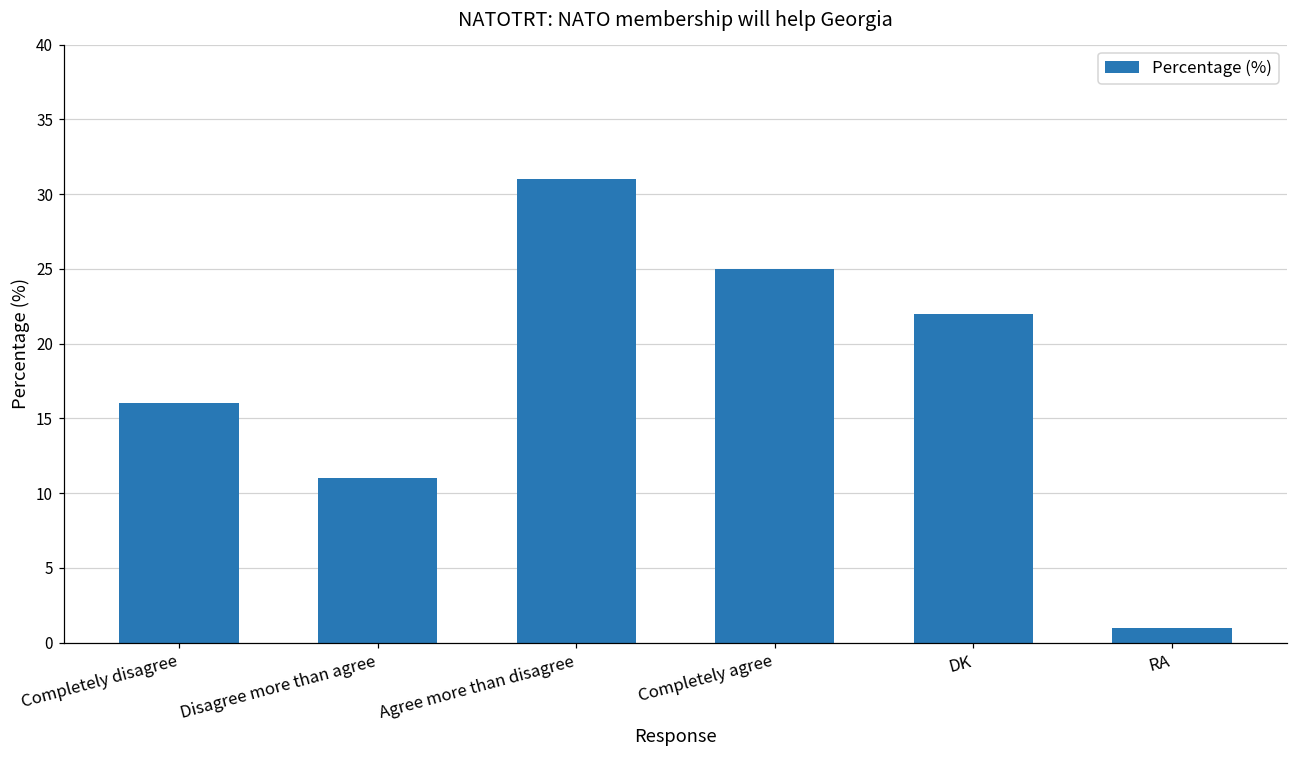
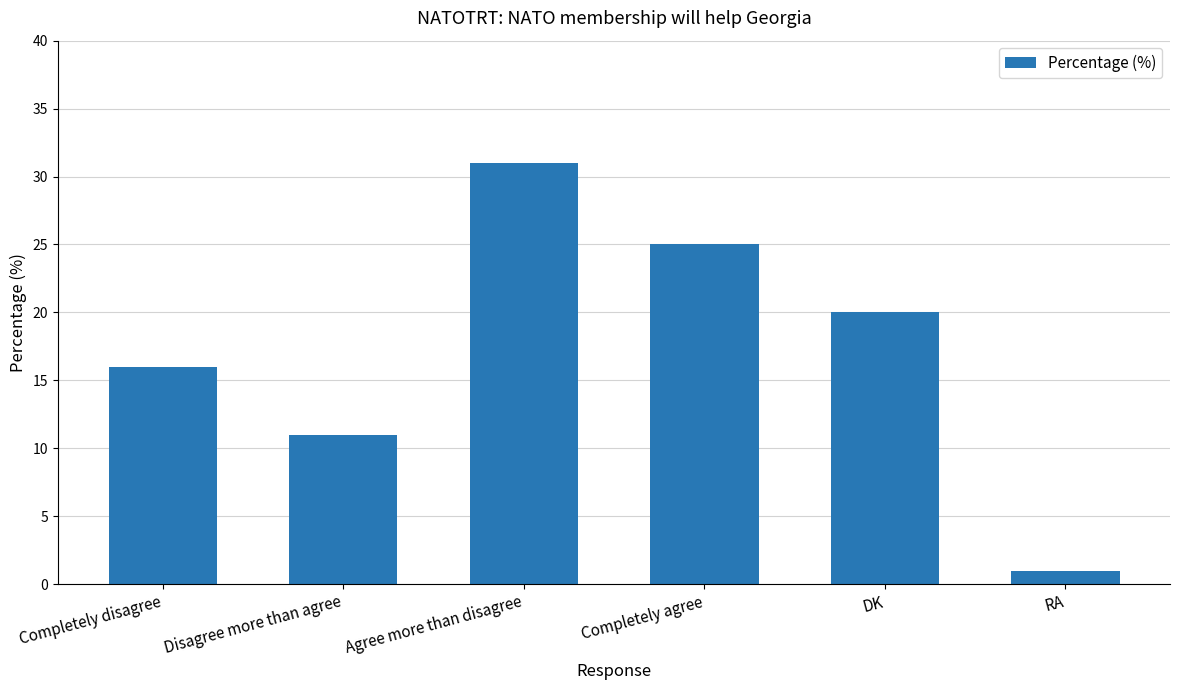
  {
    "Completely disagree": 16,
    "Disagree more than agree": 11,
    "Agree more than disagree": 31,
    "Completely agree": 25,
-   "DK": 22,
+   "DK": 20,
    "RA": 1
  }
